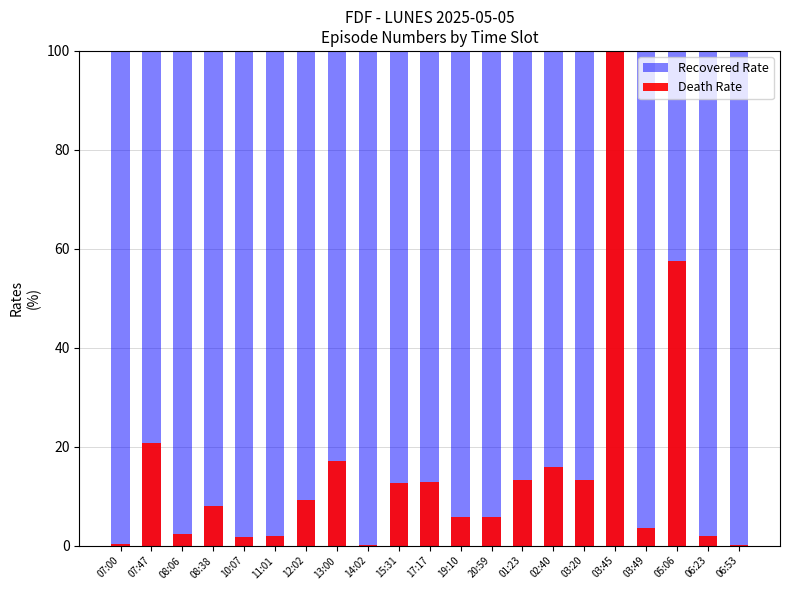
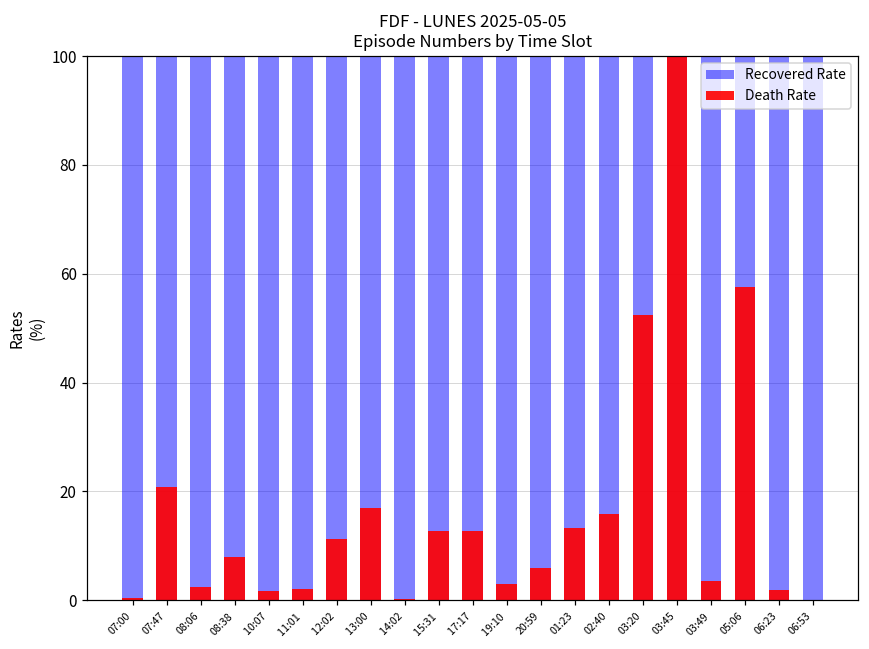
  {
    "Recovered Rate": {
      "07:00": 100,
      "07:47": 100,
      "08:06": 100,
      "08:38": 100,
      "10:07": 100,
      "11:01": 100,
      "12:02": 100,
      "13:00": 100,
      "14:02": 100,
      "15:31": 100,
      "17:17": 100,
      "19:10": 100,
      "20:59": 100,
      "01:23": 100,
      "02:40": 100,
      "03:20": 100,
      "03:45": 100,
      "03:49": 100,
      "05:06": 100,
      "06:23": 100,
      "06:53": 100
    },
    "Death Rate": {
-     "12:02": 9,
-     "19:10": 6,
-     "03:20": 13,
+     "12:02": 11,
+     "19:10": 3,
+     "03:20": 52,
      "03:45": 100
    }
  }
